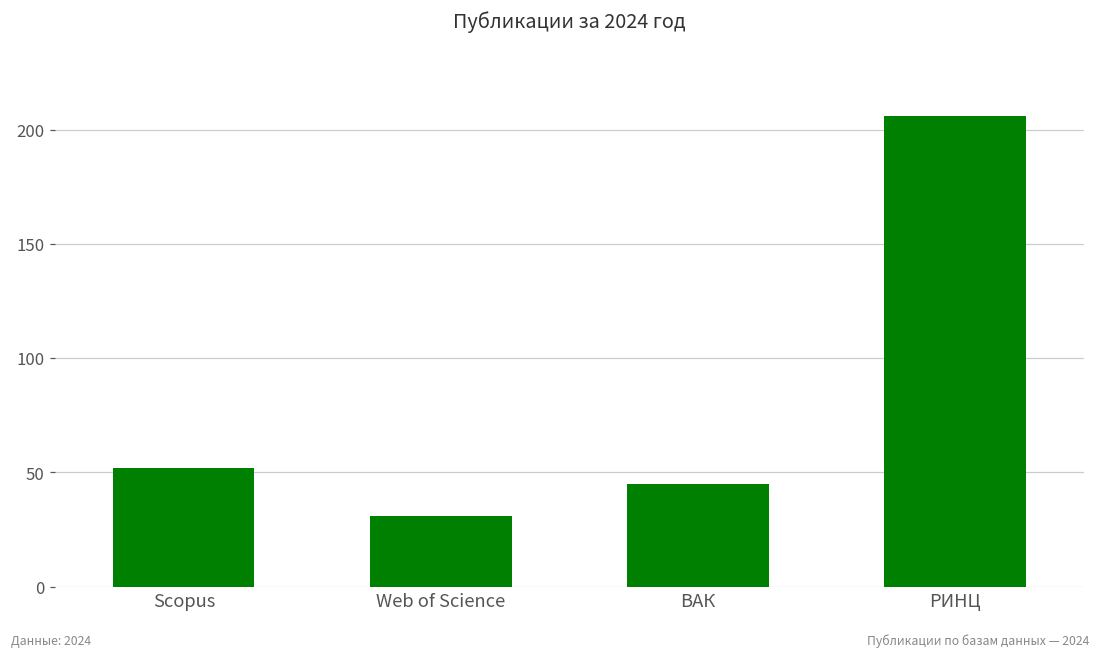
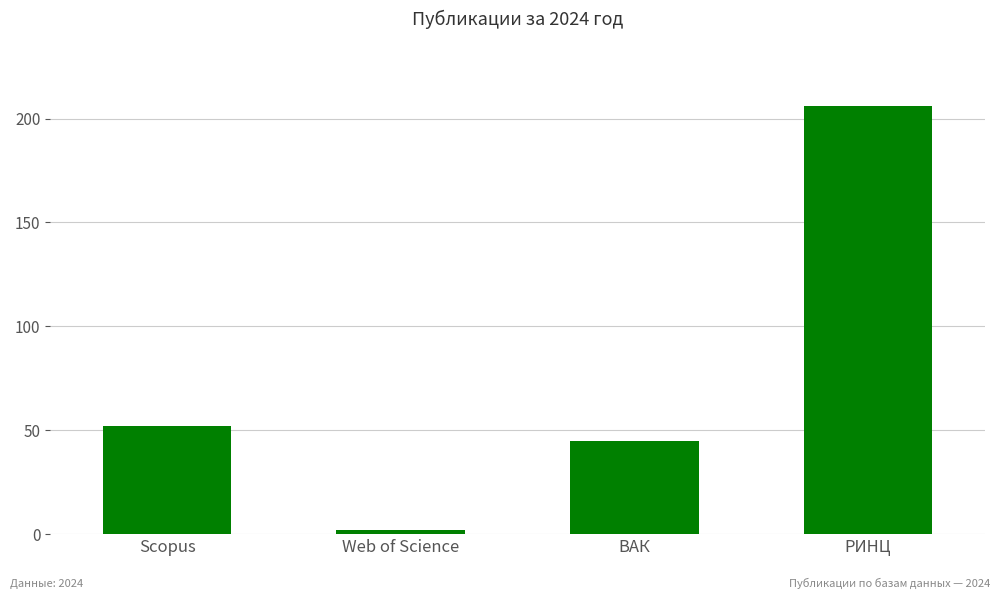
  {
    "Scopus": 52,
-   "Web of Science": 31,
+   "Web of Science": 2,
    "ВАК": 45,
    "РИНЦ": 206
  }
